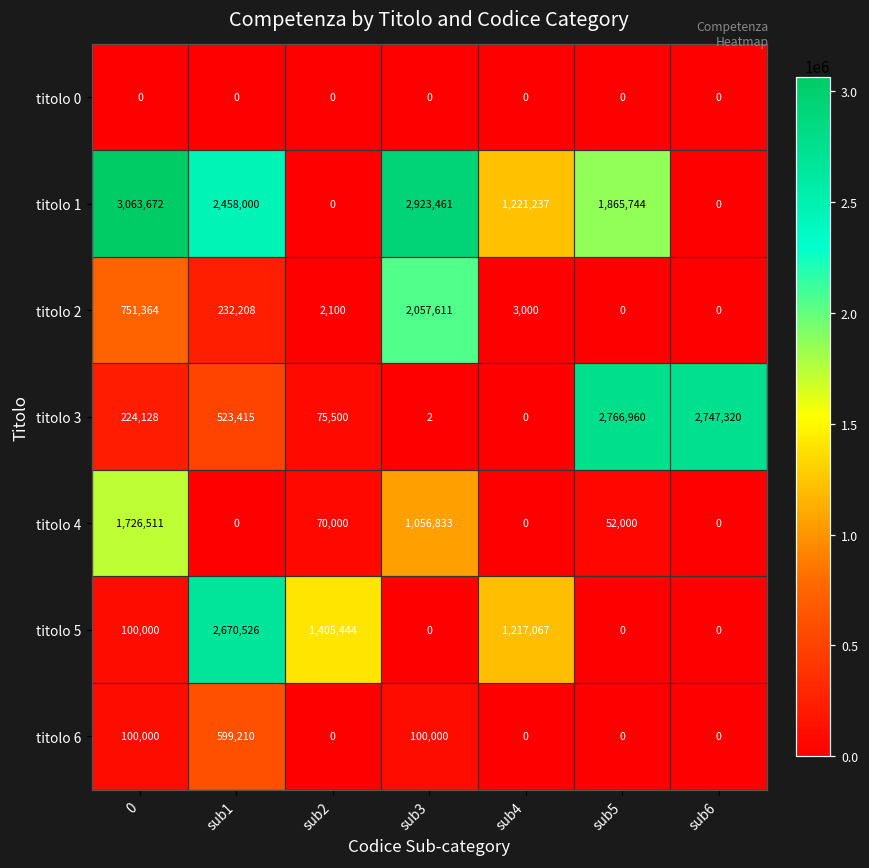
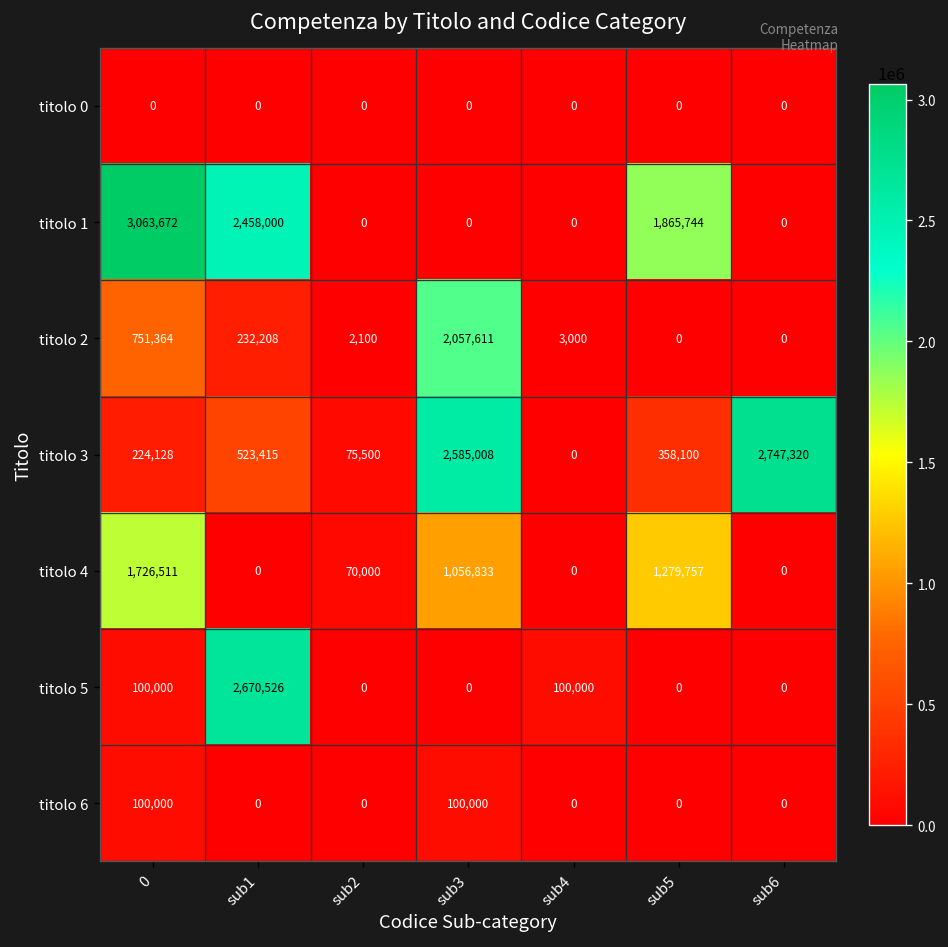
  {
    "titolo 0": {
      "0": "0",
      "sub1": "0",
      "sub2": "0",
      "sub3": "0",
      "sub4": "0",
      "sub5": "0",
      "sub6": "0"
    },
    "titolo 1": {
      "0": "3,063,672",
      "sub1": "2,458,000",
      "sub2": "0",
-     "sub3": "2,923,461",
-     "sub4": "1,221,237",
+     "sub3": "0",
+     "sub4": "0",
      "sub5": "1,865,744",
      "sub6": "0"
    },
    "titolo 2": {
      "0": "751,364",
      "sub1": "232,208",
      "sub2": "2,100",
      "sub3": "2,057,611",
      "sub4": "3,000",
      "sub5": "0",
      "sub6": "0"
    },
    "titolo 3": {
      "0": "224,128",
      "sub1": "523,415",
      "sub2": "75,500",
-     "sub3": "2",
+     "sub3": "2,585,008",
      "sub4": "0",
-     "sub5": "2,766,960",
+     "sub5": "358,100",
      "sub6": "2,747,320"
    },
    "titolo 4": {
      "0": "1,726,511",
      "sub1": "0",
      "sub2": "70,000",
      "sub3": "1,056,833",
      "sub4": "0",
-     "sub5": "52,000",
+     "sub5": "1,279,757",
      "sub6": "0"
    },
    "titolo 5": {
      "0": "100,000",
      "sub1": "2,670,526",
-     "sub2": "1,405,444",
+     "sub2": "0",
      "sub3": "0",
-     "sub4": "1,217,067",
+     "sub4": "100,000",
      "sub5": "0",
      "sub6": "0"
    },
    "titolo 6": {
      "0": "100,000",
-     "sub1": "599,210",
+     "sub1": "0",
      "sub2": "0",
      "sub3": "100,000",
      "sub4": "0",
      "sub5": "0",
      "sub6": "0"
    }
  }
